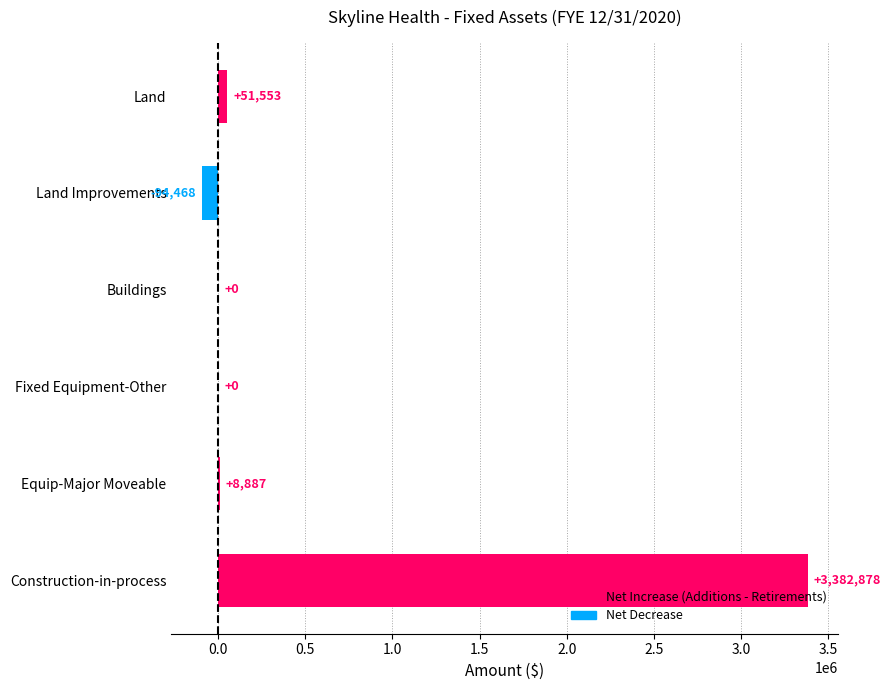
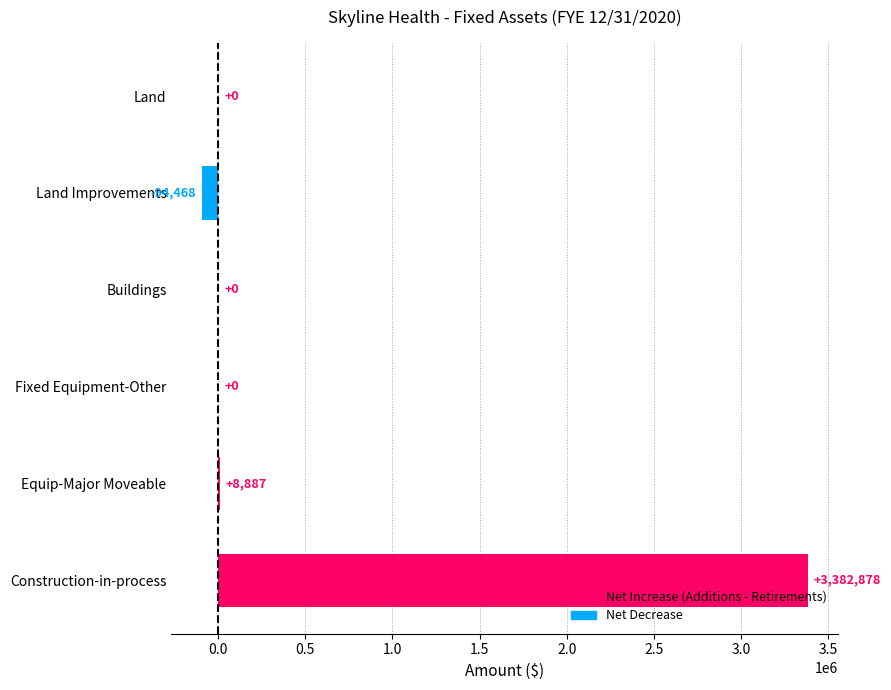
  {
-   "Land": "+51,553",
+   "Land": "+0",
    "Land Improvements": "-94,468",
    "Buildings": "+0",
    "Fixed Equipment-Other": "+0",
    "Equip-Major Moveable": "+8,887",
    "Construction-in-process": "+3,382,878"
  }
